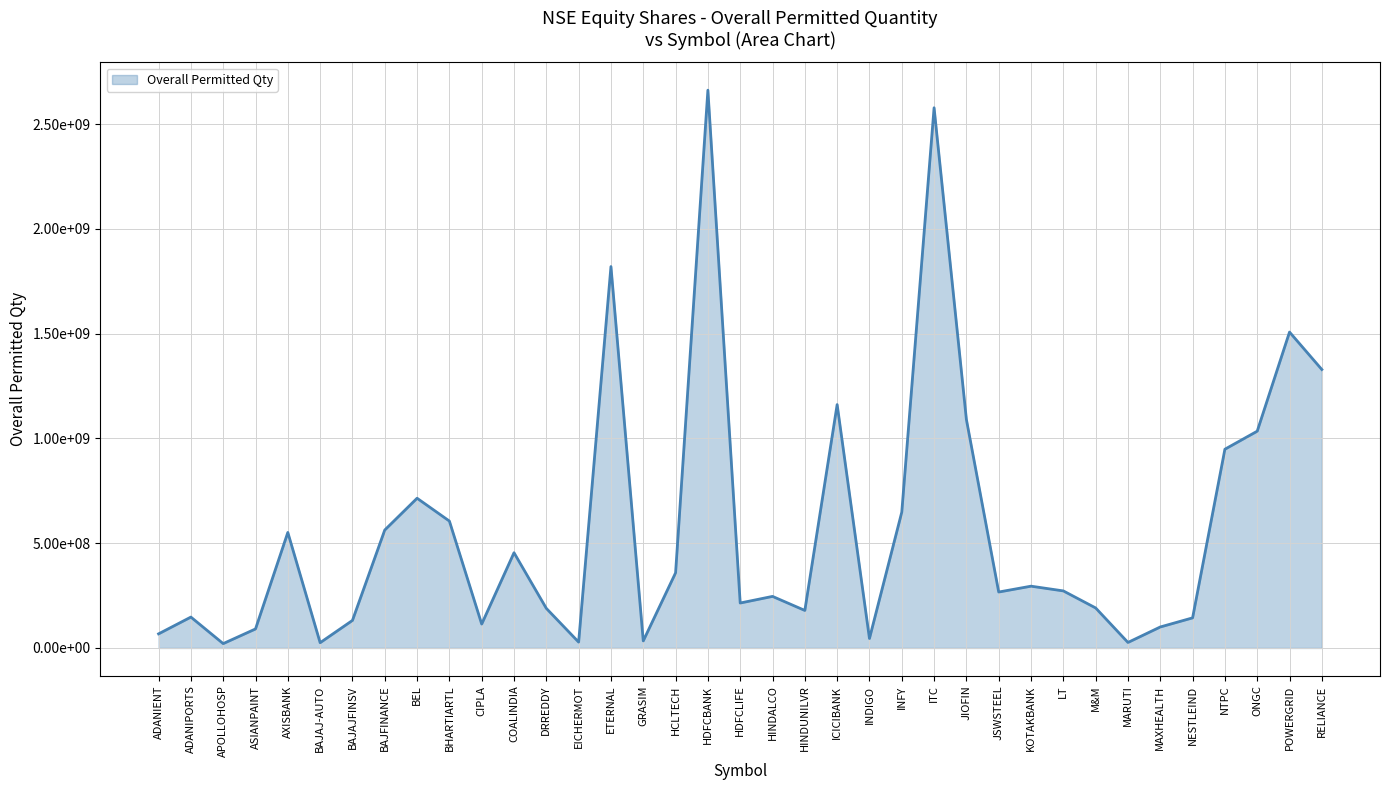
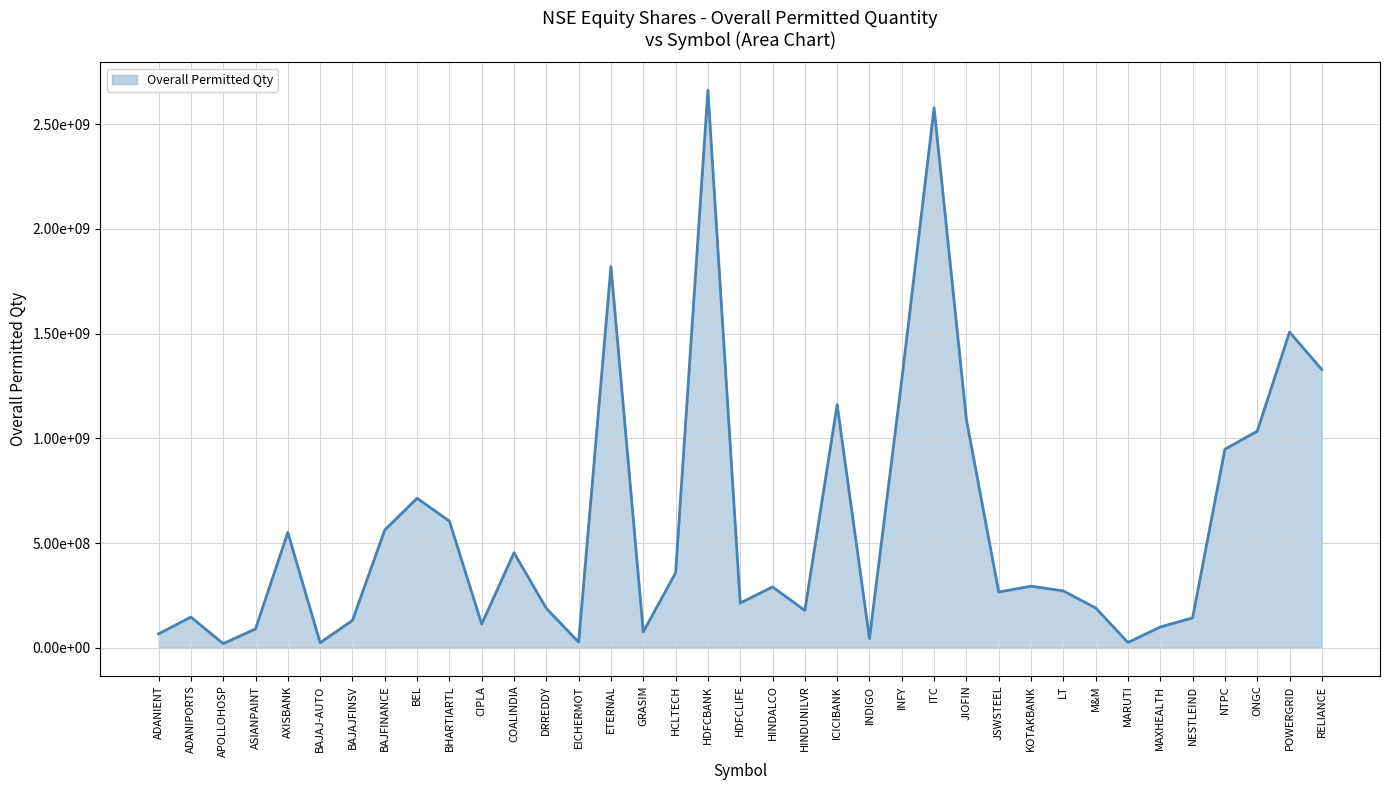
  {
    "ADANIENT": 70000000,
    "ADANIPORTS": 150000000,
    "APOLLOHOSP": 20000000,
    "ASIANPAINT": 90000000,
    "AXISBANK": 550000000,
    "BAJAJ-AUTO": 30000000,
    "BAJAJFINSV": 130000000,
    "BAJFINANCE": 560000000,
    "BEL": 710000000,
    "BHARTIARTL": 610000000,
    "CIPLA": 110000000,
    "COALINDIA": 450000000,
    "DRREDDY": 190000000,
    "EICHERMOT": 30000000,
    "ETERNAL": 1820000000,
-   "GRASIM": 30000000,
+   "GRASIM": 80000000,
    "HCLTECH": 360000000,
    "HDFCBANK": 2660000000,
    "HDFCLIFE": 210000000,
-   "HINDALCO": 250000000,
+   "HINDALCO": 290000000,
    "HINDUNILVR": 180000000,
    "ICICIBANK": 1160000000,
    "INDIGO": 50000000,
-   "INFY": 650000000,
+   "INFY": 1280000000,
    "ITC": 2580000000,
    "JIOFIN": 1090000000,
    "JSWSTEEL": 270000000,
    "KOTAKBANK": 290000000,
    "LT": 270000000,
    "M&M": 190000000,
    "MARUTI": 30000000,
    "MAXHEALTH": 100000000,
    "NESTLEIND": 140000000,
    "NTPC": 950000000,
    "ONGC": 1030000000,
    "POWERGRID": 1510000000,
    "RELIANCE": 1330000000
  }
